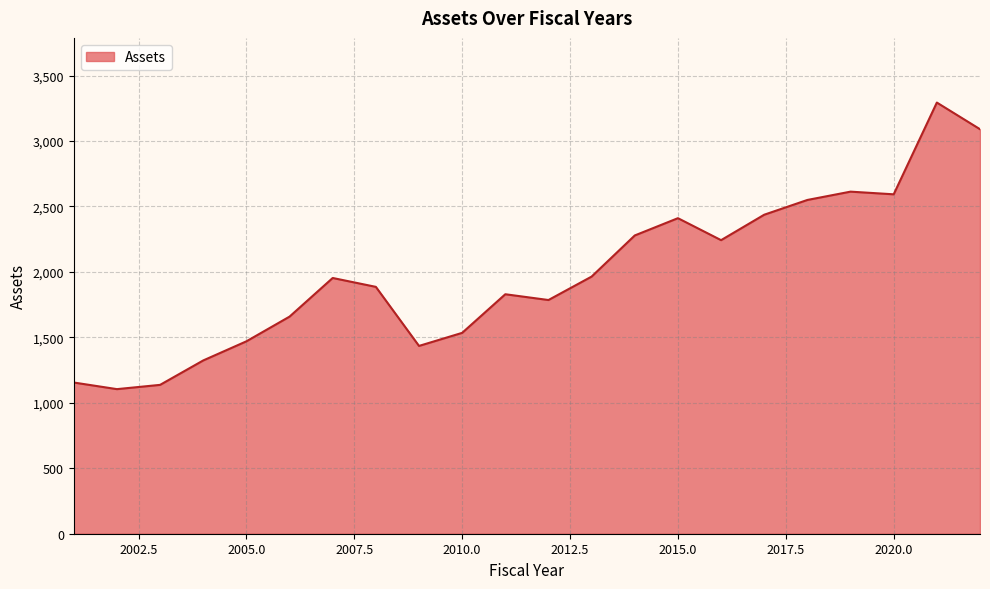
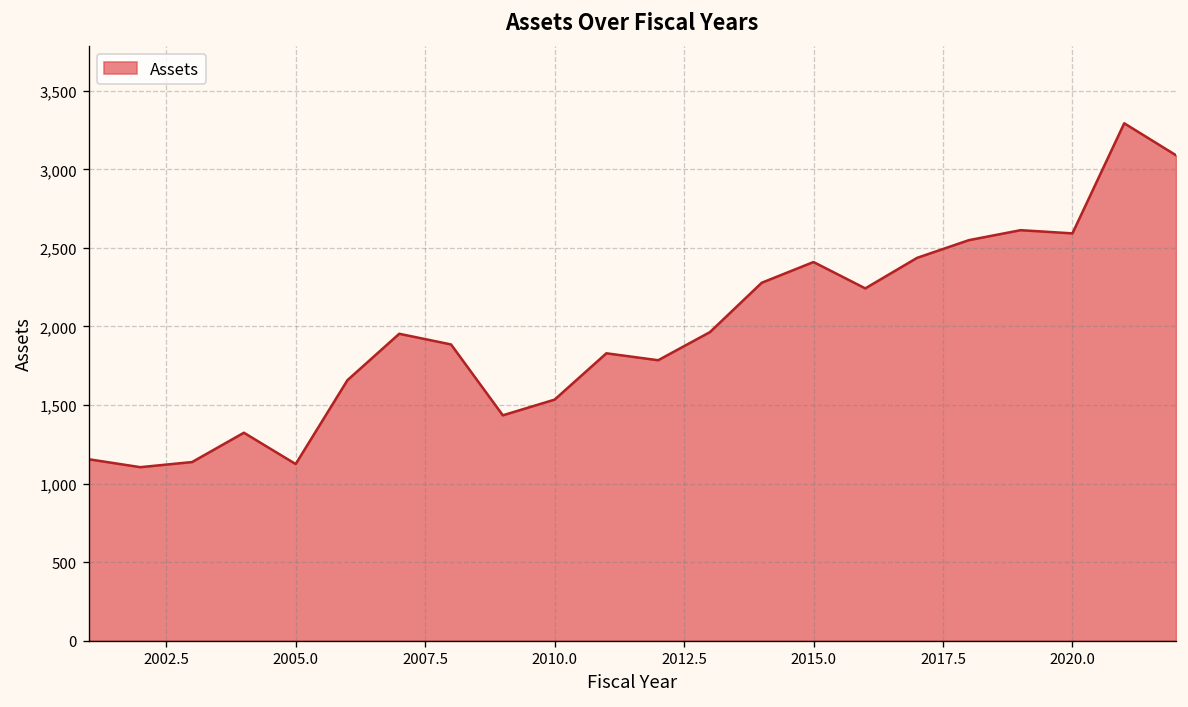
  {
-   "2005.0": "1,470",
+   "2005.0": "1,120",
    "2010.0": "1,530",
    "2015.0": "2,410",
    "2020.0": "2,590"
  }
